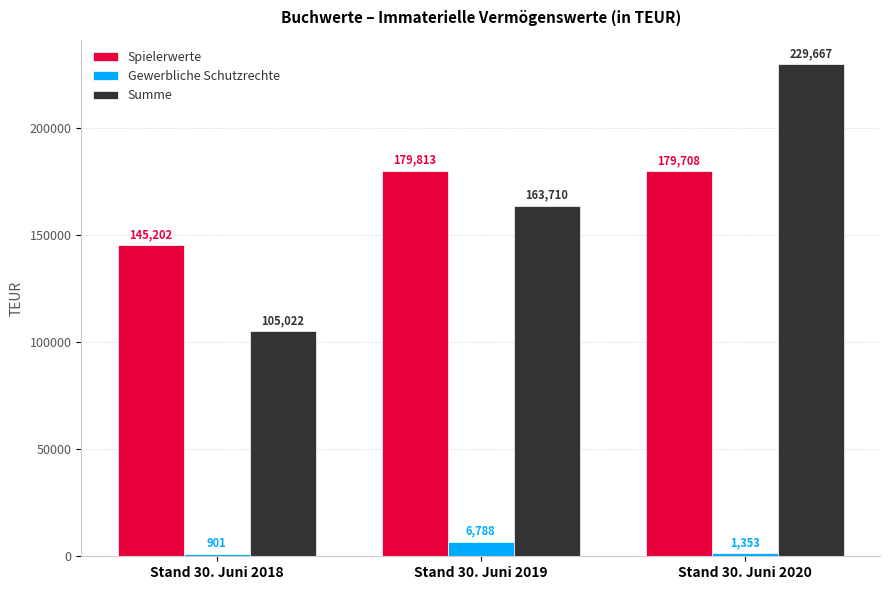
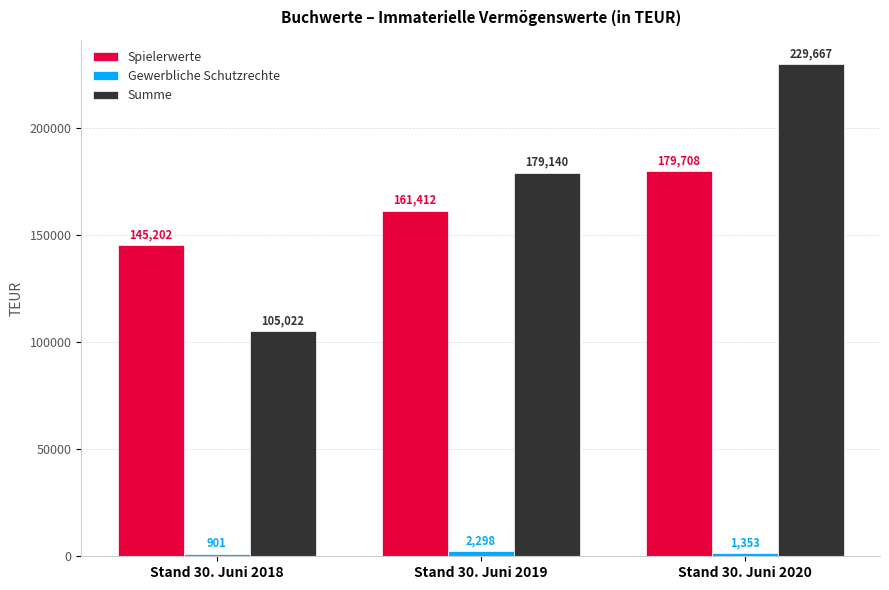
  {
    "Spielerwerte": {
      "Stand 30. Juni 2018": "145,202",
-     "Stand 30. Juni 2019": "179,813",
+     "Stand 30. Juni 2019": "161,412",
      "Stand 30. Juni 2020": "179,708"
    },
    "Gewerbliche Schutzrechte": {
      "Stand 30. Juni 2018": "901",
-     "Stand 30. Juni 2019": "6,788",
+     "Stand 30. Juni 2019": "2,298",
      "Stand 30. Juni 2020": "1,353"
    },
    "Summe": {
      "Stand 30. Juni 2018": "105,022",
-     "Stand 30. Juni 2019": "163,710",
+     "Stand 30. Juni 2019": "179,140",
      "Stand 30. Juni 2020": "229,667"
    }
  }
